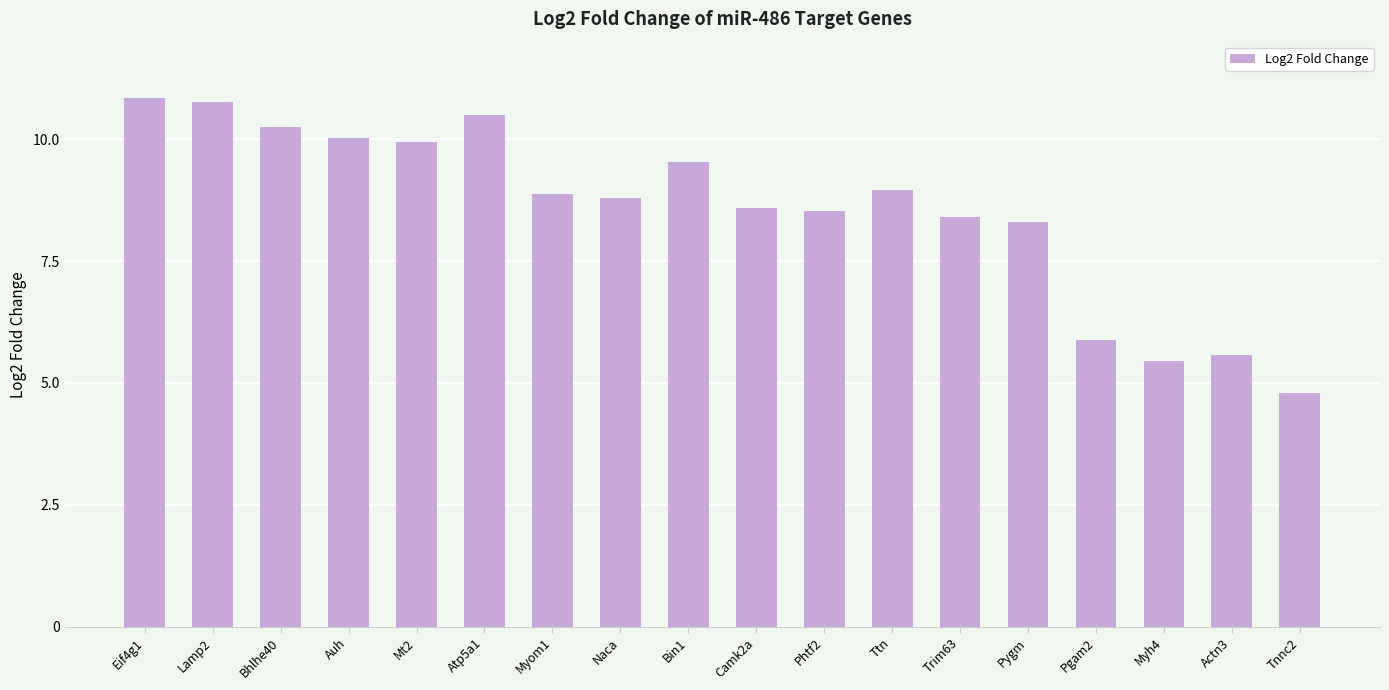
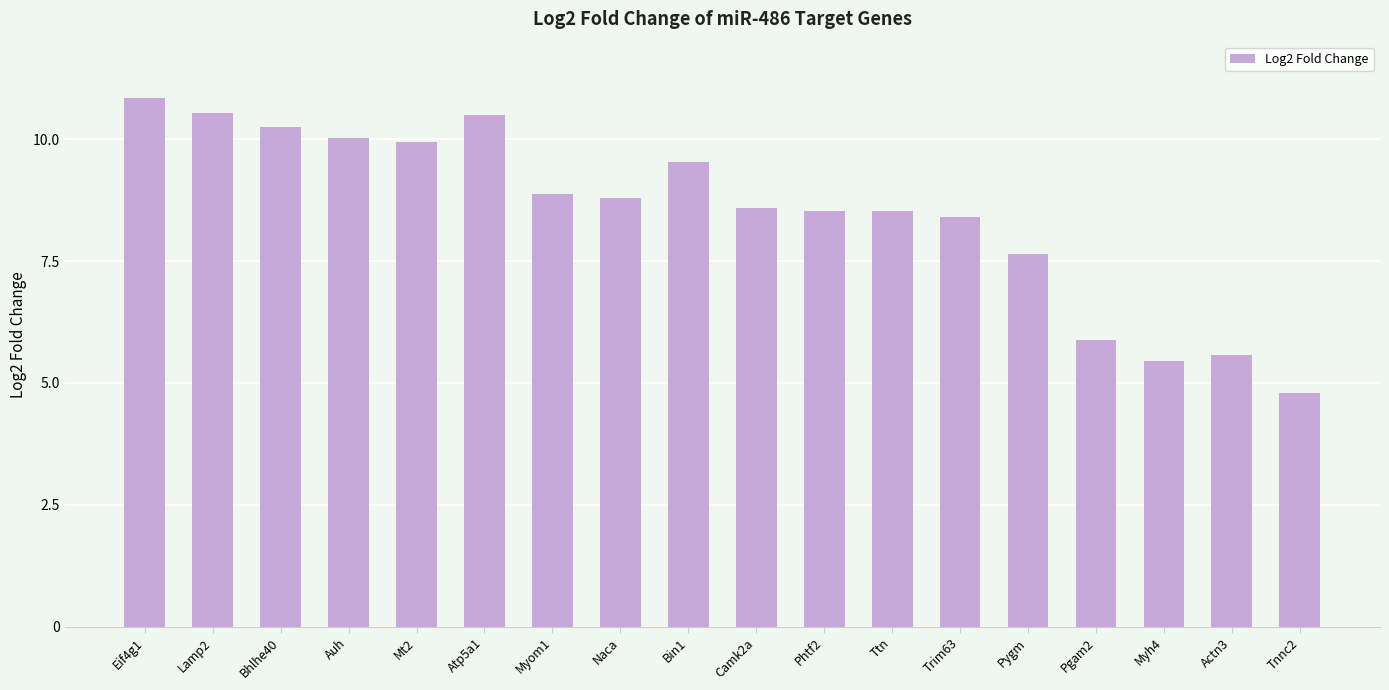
  {
    "Eif4g1": 10.8,
-   "Lamp2": 10.8,
+   "Lamp2": 10.5,
    "Bhlhe40": 10.2,
    "Auh": 10.0,
    "Mt2": 9.9,
    "Atp5a1": 10.5,
    "Myom1": 8.9,
    "Naca": 8.8,
    "Bin1": 9.5,
    "Camk2a": 8.6,
    "Phtf2": 8.5,
-   "Ttn": 9.0,
+   "Ttn": 8.5,
    "Trim63": 8.4,
-   "Pygm": 8.3,
+   "Pygm": 7.6,
    "Pgam2": 5.9,
    "Myh4": 5.5,
    "Actn3": 5.6,
    "Tnnc2": 4.8
  }
